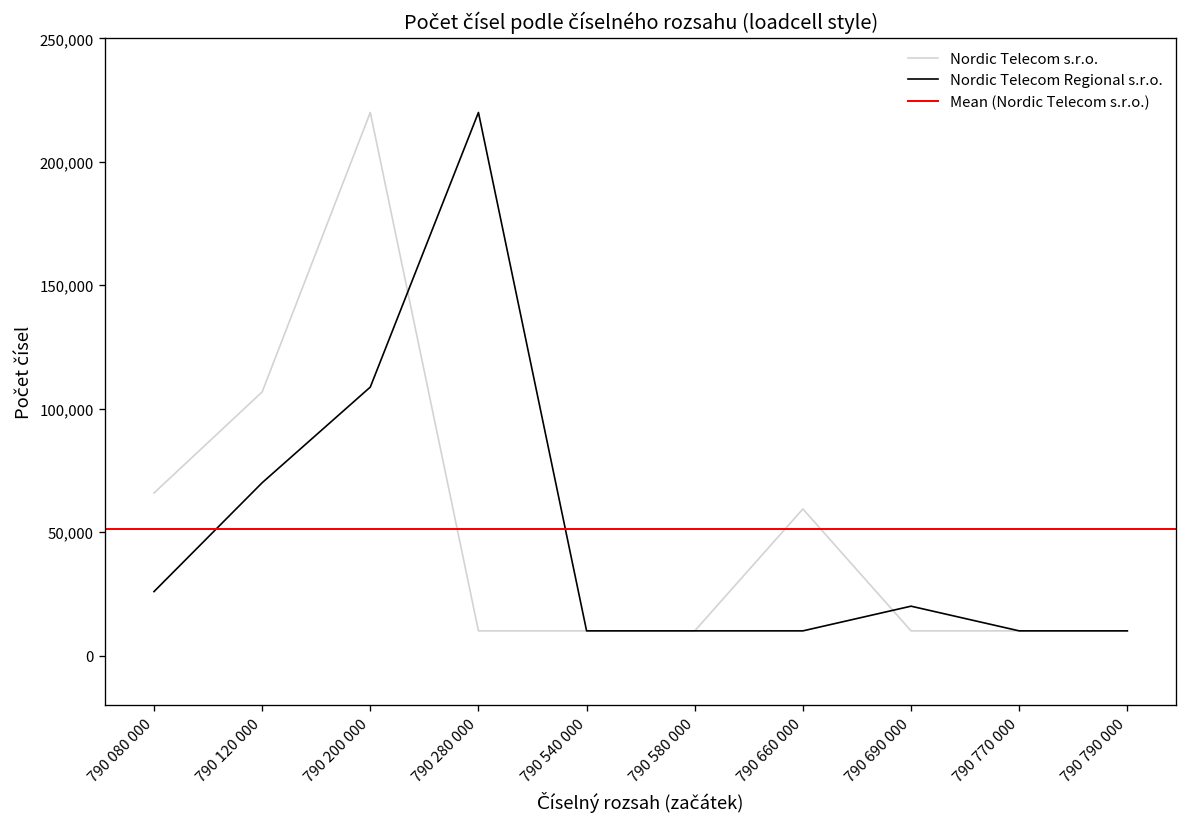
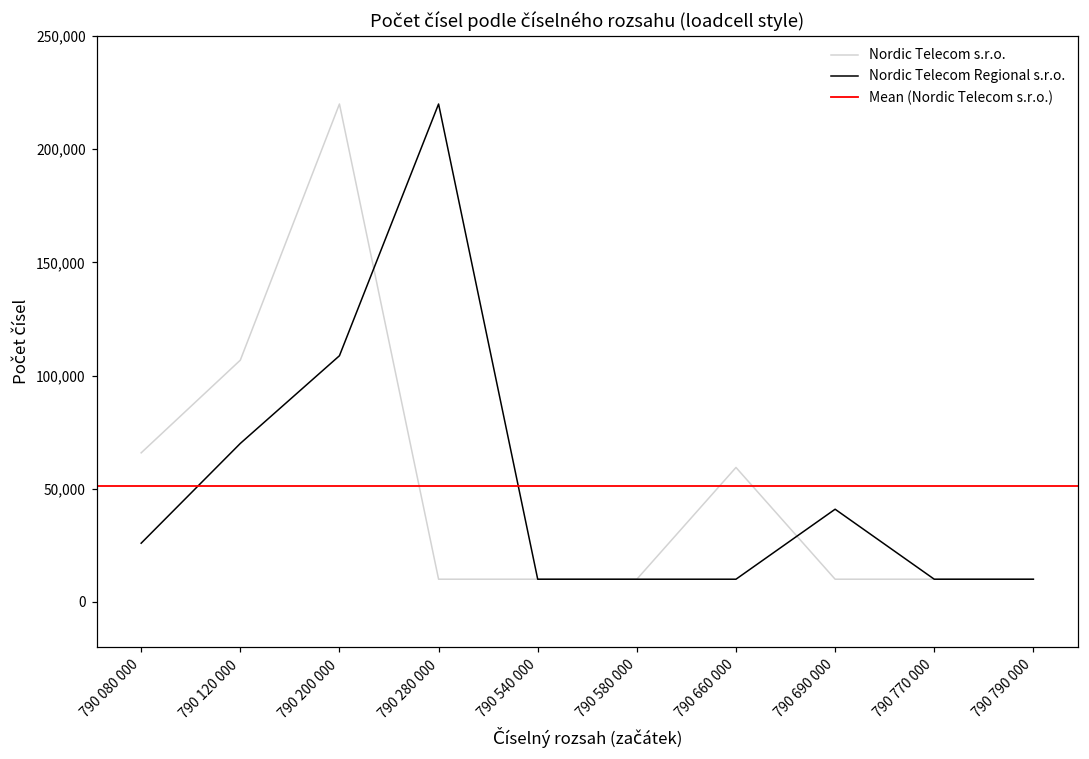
  {
    "Nordic Telecom s.r.o.": {
      "790 080 000": "66,000",
      "790 120 000": "107,000",
      "790 200 000": "220,000",
      "790 280 000": "10,000",
      "790 660 000": "59,000",
      "790 690 000": "10,000"
    },
    "Nordic Telecom Regional s.r.o.": {
      "790 080 000": "26,000",
      "790 120 000": "70,000",
      "790 200 000": "109,000",
      "790 280 000": "220,000",
      "790 660 000": "10,000",
-     "790 690 000": "20,000"
+     "790 690 000": "41,000"
    }
  }
